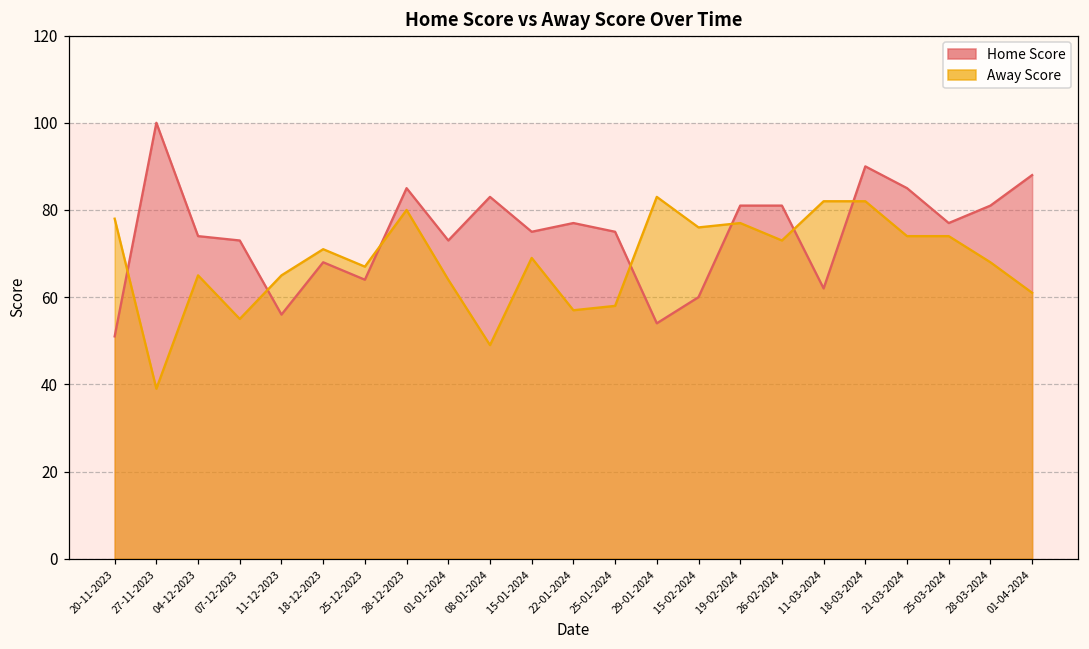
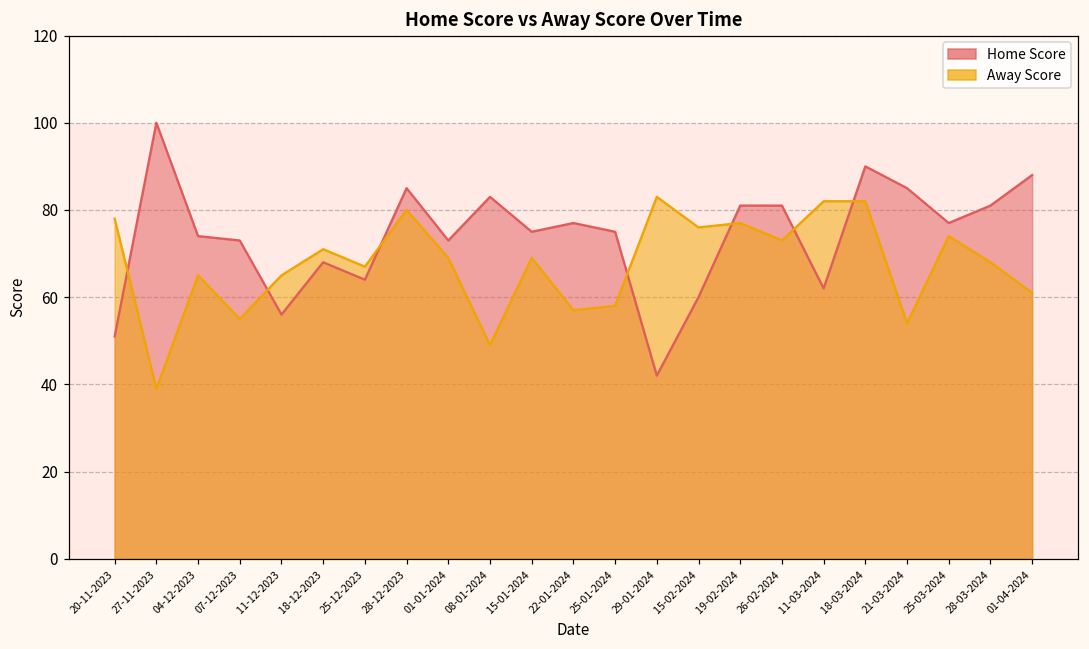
  {
    "Home Score": {
      "20-11-2023": 51,
      "27-11-2023": 100,
      "04-12-2023": 74,
      "07-12-2023": 73,
      "11-12-2023": 56,
      "18-12-2023": 68,
      "25-12-2023": 64,
      "28-12-2023": 85,
      "01-01-2024": 73,
      "08-01-2024": 83,
      "15-01-2024": 75,
      "22-01-2024": 77,
      "25-01-2024": 75,
-     "29-01-2024": 54,
+     "29-01-2024": 42,
      "15-02-2024": 60,
      "19-02-2024": 81,
      "26-02-2024": 81,
      "11-03-2024": 62,
      "18-03-2024": 90,
      "21-03-2024": 85,
      "25-03-2024": 77,
      "28-03-2024": 81,
      "01-04-2024": 88
    },
    "Away Score": {
      "20-11-2023": 78,
      "27-11-2023": 39,
      "04-12-2023": 65,
      "07-12-2023": 55,
      "11-12-2023": 65,
      "18-12-2023": 71,
      "25-12-2023": 67,
      "28-12-2023": 80,
-     "01-01-2024": 64,
+     "01-01-2024": 69,
      "08-01-2024": 49,
      "15-01-2024": 69,
      "22-01-2024": 57,
      "25-01-2024": 58,
      "29-01-2024": 83,
      "15-02-2024": 76,
      "19-02-2024": 77,
      "26-02-2024": 73,
      "11-03-2024": 82,
      "18-03-2024": 82,
-     "21-03-2024": 74,
+     "21-03-2024": 54,
      "25-03-2024": 74,
      "28-03-2024": 68,
      "01-04-2024": 61
    }
  }
